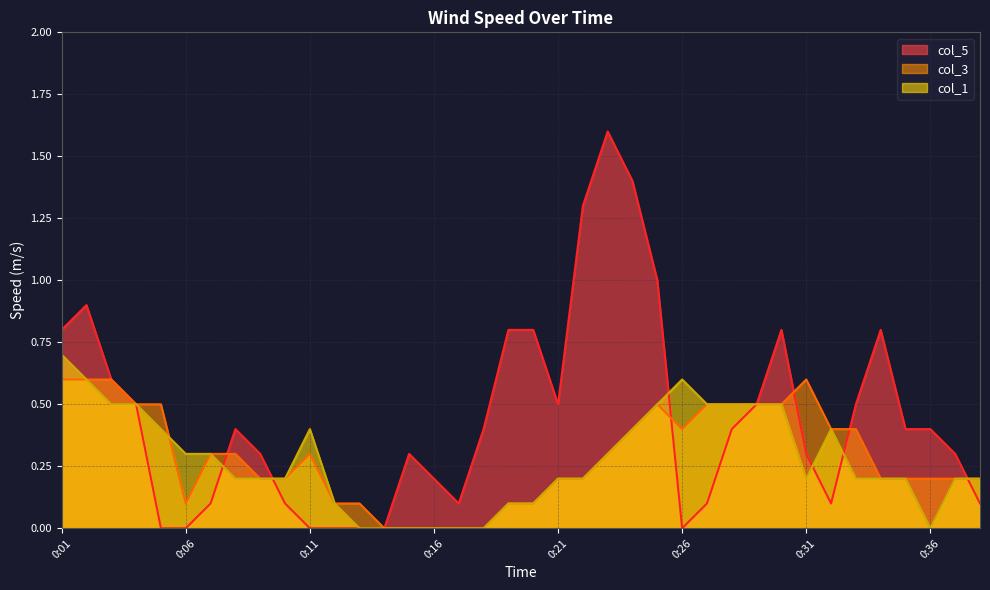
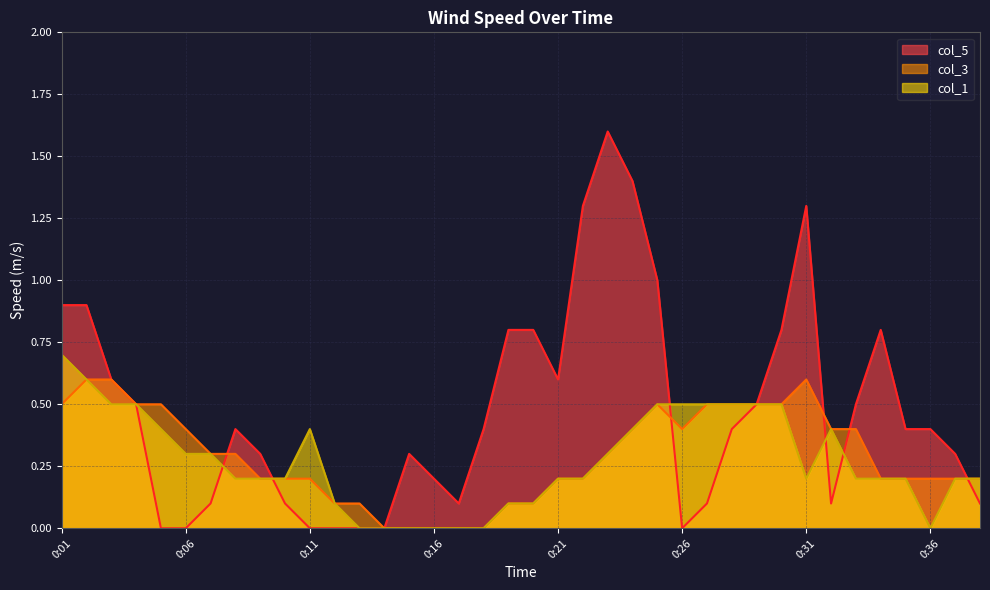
  {
    "col_5": {
-     "0:01": 0.8,
+     "0:01": 0.9,
      "0:06": 0.0,
      "0:11": 0.0,
      "0:16": 0.2,
-     "0:21": 0.5,
+     "0:21": 0.6,
      "0:26": 0.0,
-     "0:31": 0.3,
+     "0:31": 1.3,
      "0:36": 0.4
    },
    "col_3": {
-     "0:01": 0.6,
-     "0:06": 0.1,
-     "0:11": 0.3,
+     "0:01": 0.5,
+     "0:06": 0.4,
+     "0:11": 0.2,
      "0:26": 0.4,
      "0:31": 0.6,
      "0:36": 0.2
    },
    "col_1": {
      "0:01": 0.7,
      "0:06": 0.3,
      "0:11": 0.4,
-     "0:26": 0.6,
+     "0:26": 0.5,
      "0:31": 0.2,
      "0:36": 0.0
    }
  }
